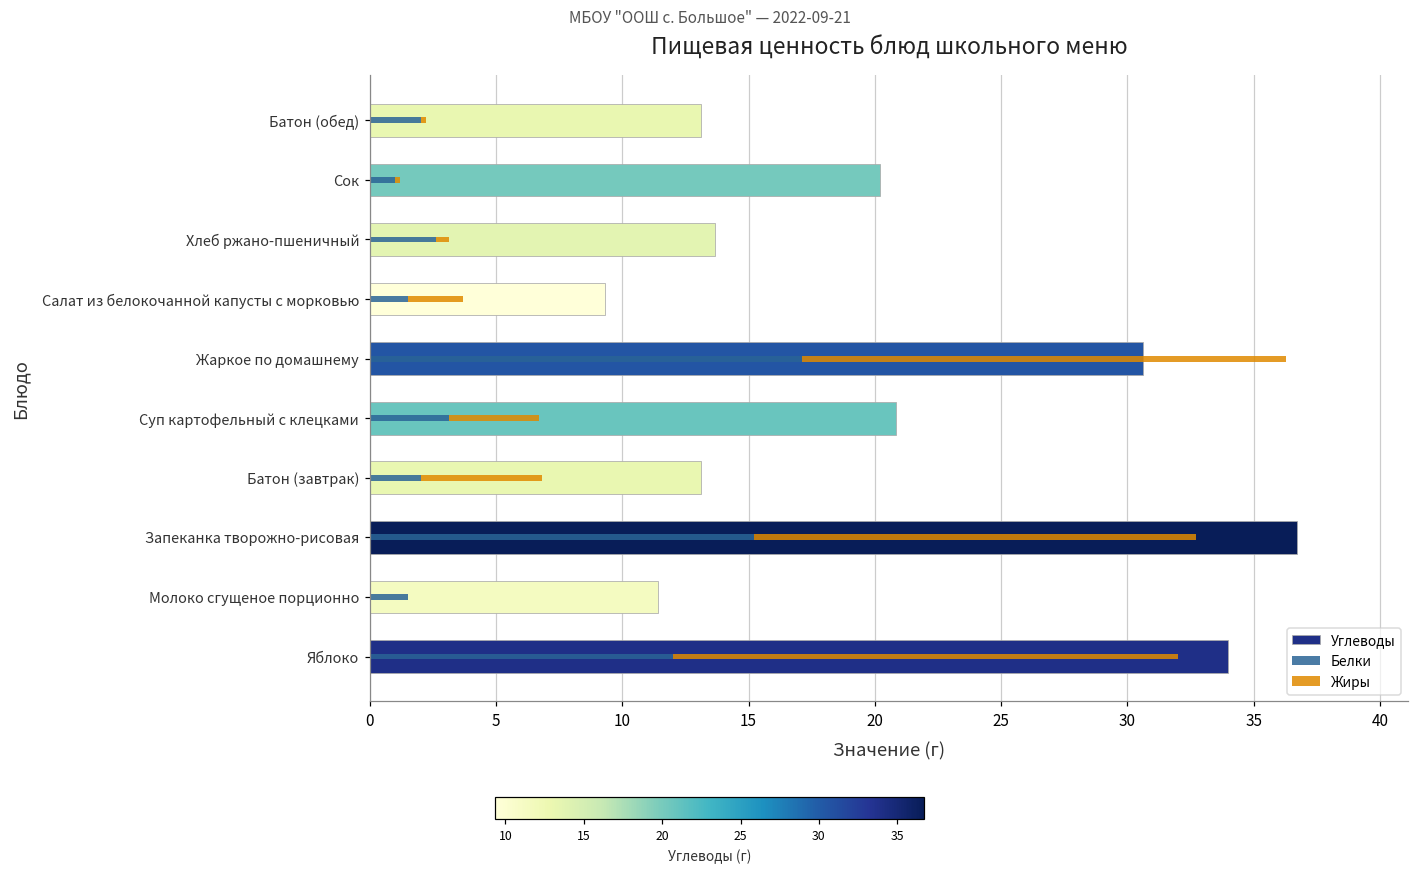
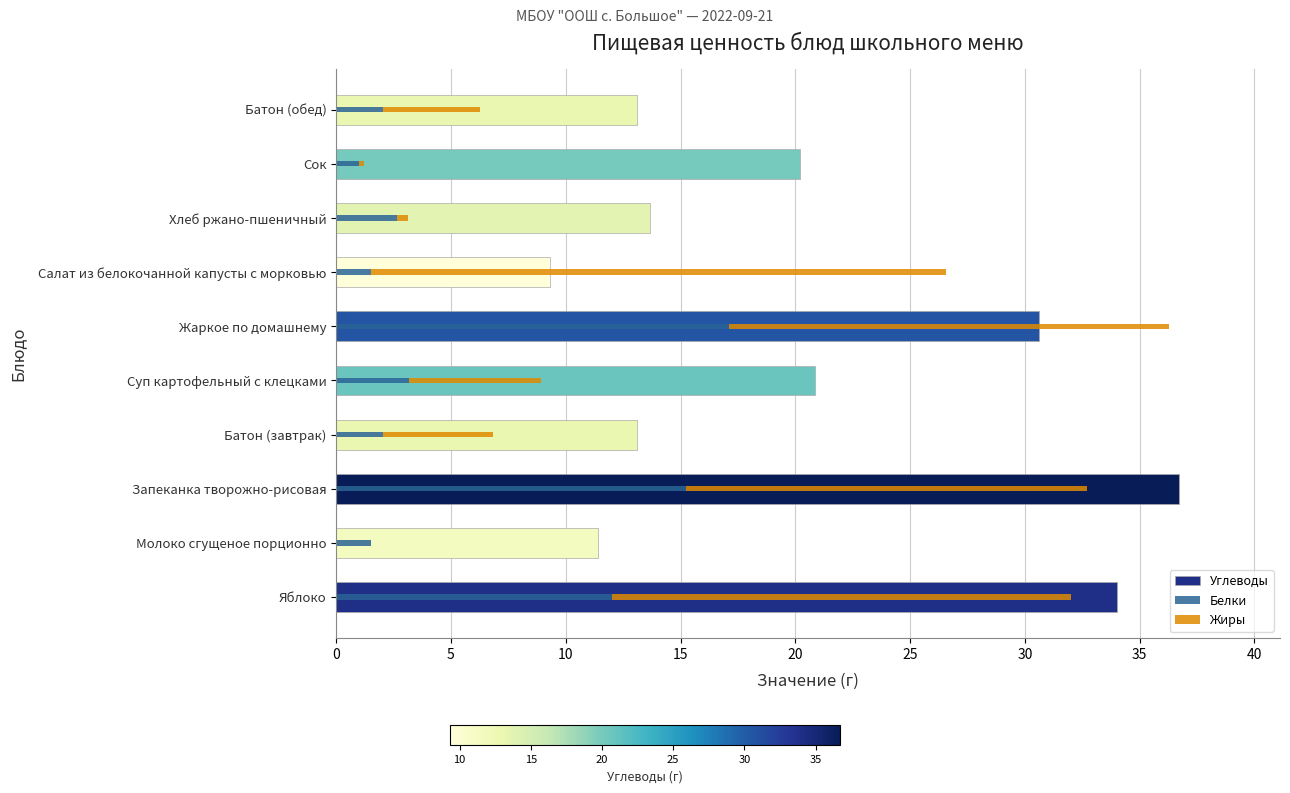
  {
    "Жиры": {
-     "Батон (обед)": 0.2,
-     "Салат из белокочанной капусты с морковью": 2.2,
+     "Батон (обед)": 4.3,
+     "Салат из белокочанной капусты с морковью": 25.1,
      "Жаркое по домашнему": 19.2,
-     "Суп картофельный с клецками": 3.6
+     "Суп картофельный с клецками": 5.8
    }
  }
